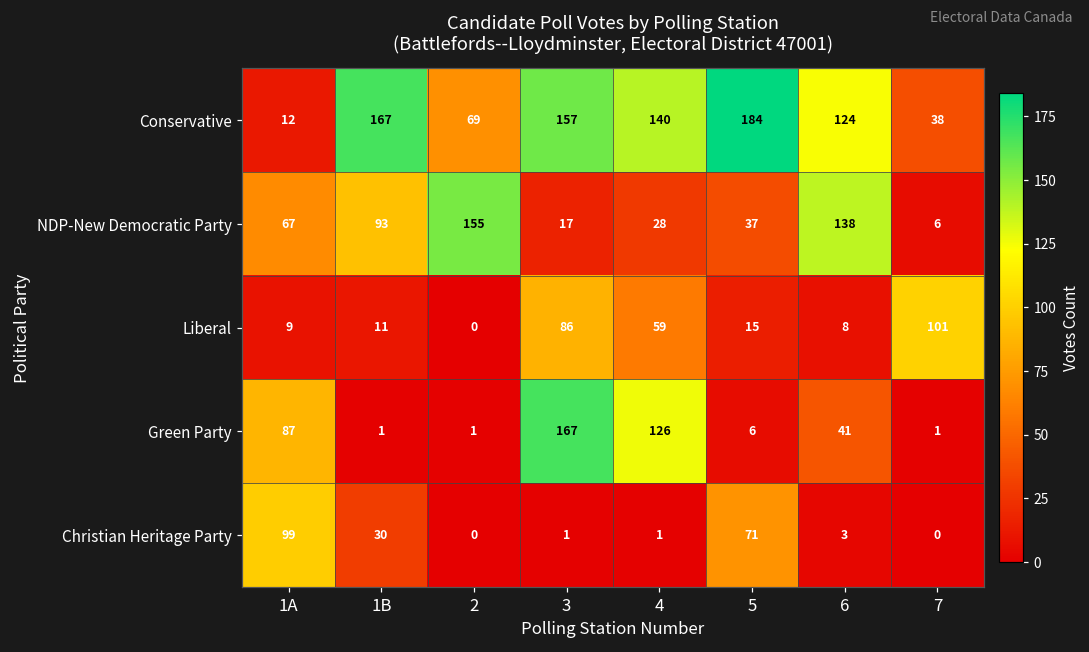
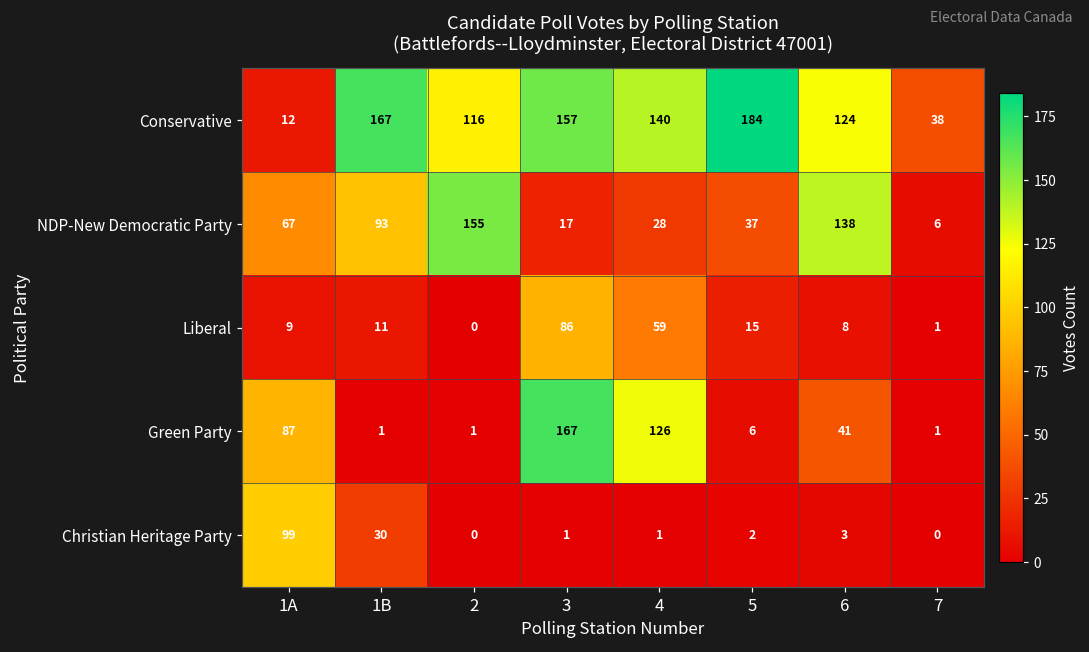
  {
    "Conservative": {
      "1A": 12,
      "1B": 167,
-     "2": 69,
+     "2": 116,
      "3": 157,
      "4": 140,
      "5": 184,
      "6": 124,
      "7": 38
    },
    "NDP-New Democratic Party": {
      "1A": 67,
      "1B": 93,
      "2": 155,
      "3": 17,
      "4": 28,
      "5": 37,
      "6": 138,
      "7": 6
    },
    "Liberal": {
      "1A": 9,
      "1B": 11,
      "2": 0,
      "3": 86,
      "4": 59,
      "5": 15,
      "6": 8,
-     "7": 101
+     "7": 1
    },
    "Green Party": {
      "1A": 87,
      "1B": 1,
      "2": 1,
      "3": 167,
      "4": 126,
      "5": 6,
      "6": 41,
      "7": 1
    },
    "Christian Heritage Party": {
      "1A": 99,
      "1B": 30,
      "2": 0,
      "3": 1,
      "4": 1,
-     "5": 71,
+     "5": 2,
      "6": 3,
      "7": 0
    }
  }
